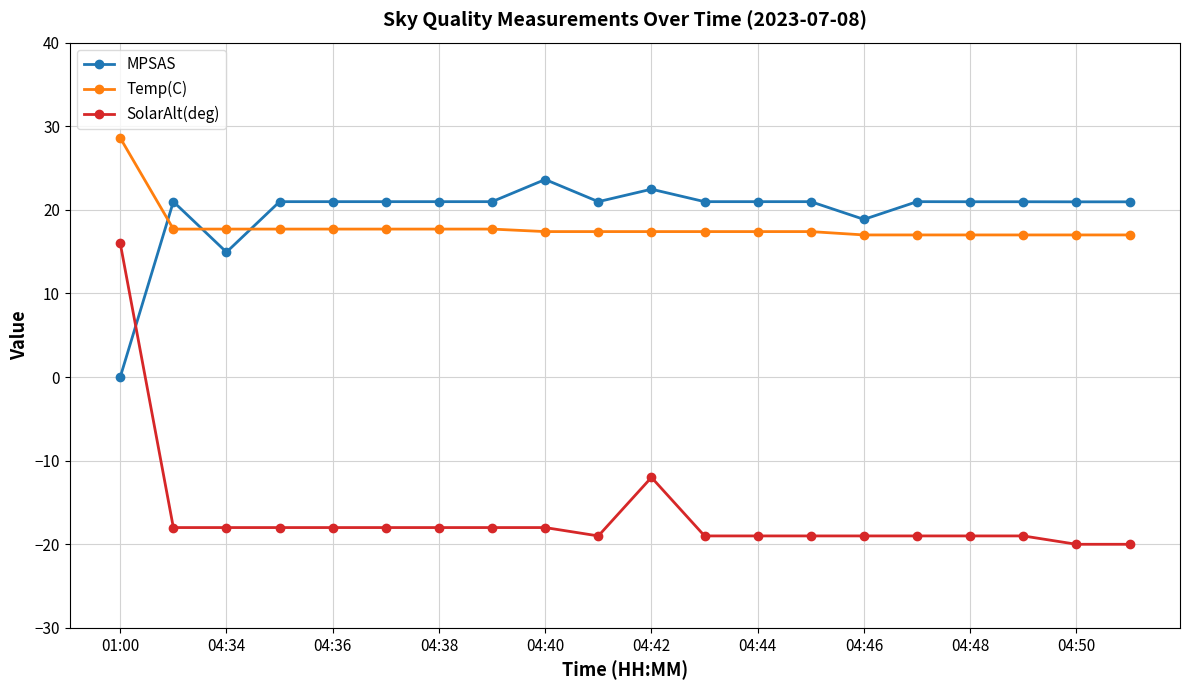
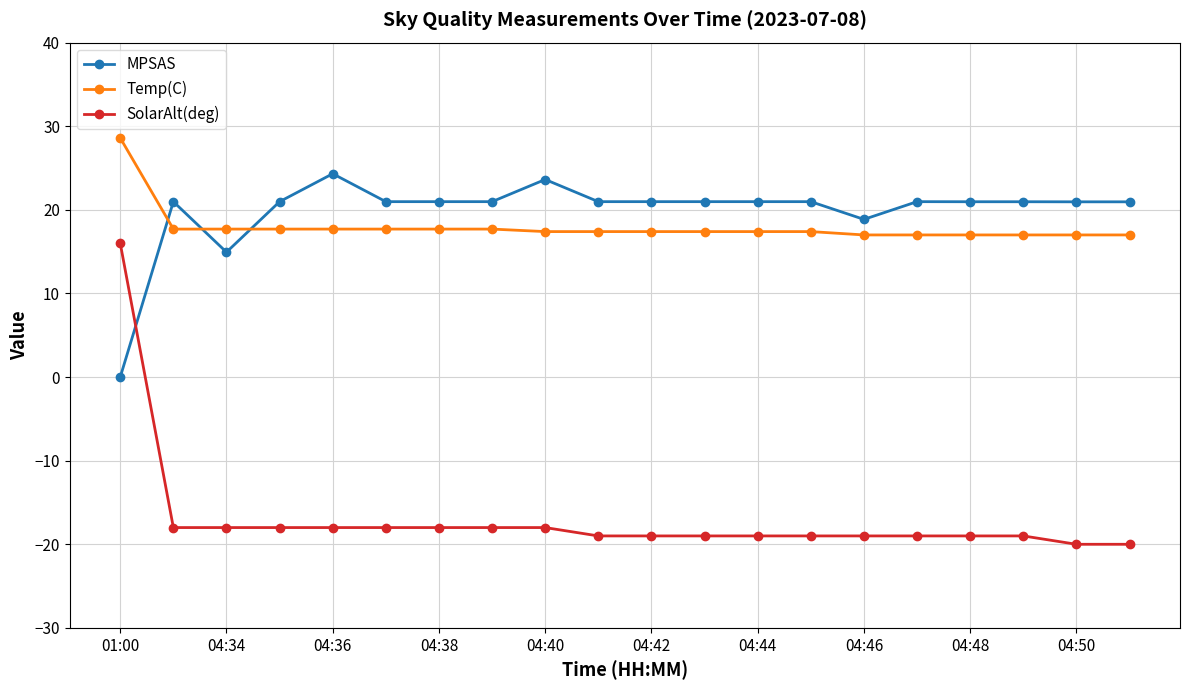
  {
    "MPSAS": {
      "01:00": 0,
      "04:34": 15,
-     "04:36": 21,
+     "04:36": 24,
      "04:38": 21,
      "04:40": 24,
-     "04:42": 22,
+     "04:42": 21,
      "04:44": 21,
      "04:46": 19,
      "04:48": 21,
      "04:50": 21
    },
    "Temp(C)": {
      "01:00": 29,
      "04:34": 18,
      "04:36": 18,
      "04:38": 18,
      "04:40": 17,
      "04:42": 17,
      "04:44": 17,
      "04:46": 17,
      "04:48": 17,
      "04:50": 17
    },
    "SolarAlt(deg)": {
      "01:00": 16,
      "04:34": -18,
      "04:36": -18,
      "04:38": -18,
      "04:40": -18,
-     "04:42": -12,
+     "04:42": -19,
      "04:44": -19,
      "04:46": -19,
      "04:48": -19,
      "04:50": -20
    }
  }
